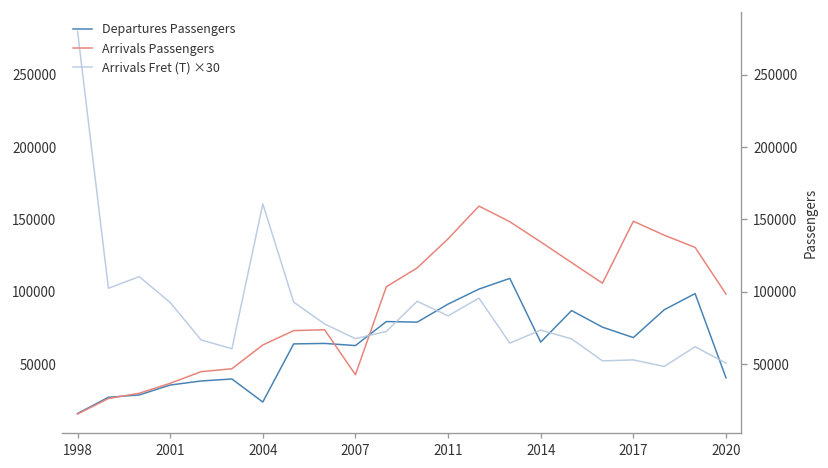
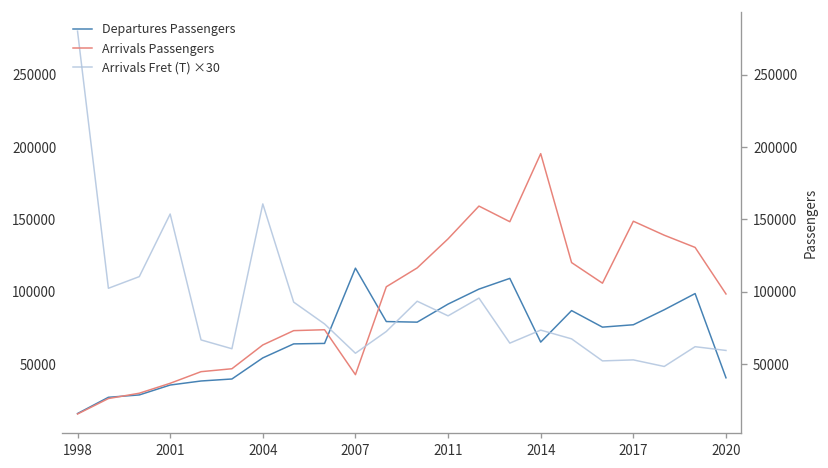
  {
    "Departures Passengers": {
-     "2004": 24000,
-     "2007": 63000,
+     "2004": 54000,
+     "2007": 116000,
      "2011": 91000,
      "2014": 65000,
-     "2017": 68000,
+     "2017": 77000,
      "2020": 40000
    },
    "Arrivals Passengers": {
      "2004": 63000,
      "2007": 43000,
      "2011": 137000,
-     "2014": 134000,
+     "2014": 195000,
      "2017": 149000,
      "2020": 98000
    },
    "Arrivals Fret (T) ×30": {
      "1998": 280000,
-     "2001": 93000,
+     "2001": 154000,
      "2004": 161000,
-     "2007": 68000,
+     "2007": 57000,
      "2011": 83000,
      "2014": 73000,
      "2017": 53000,
-     "2020": 51000
+     "2020": 59000
    }
  }
